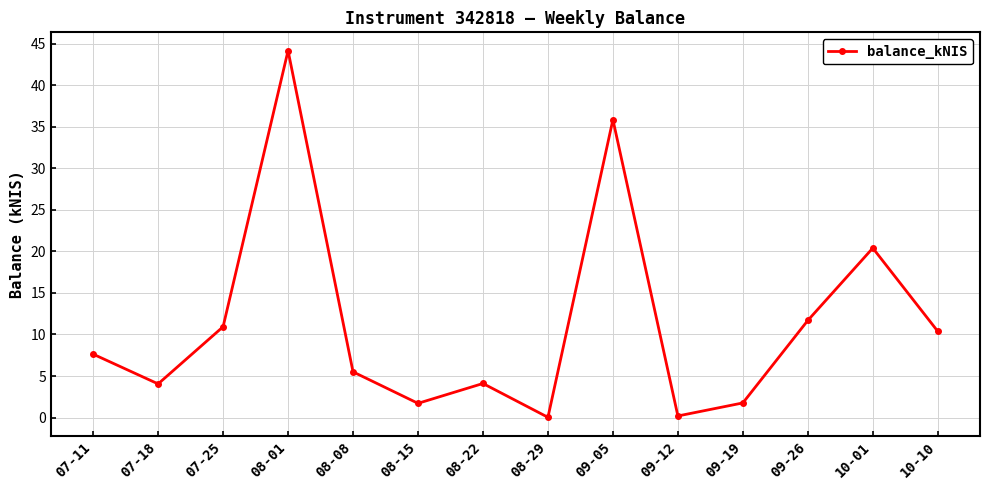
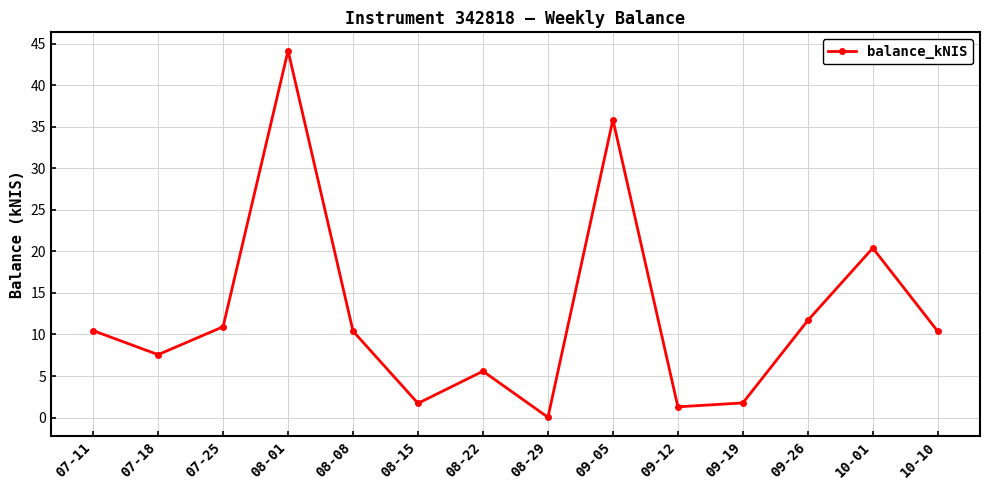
  {
-   "07-11": 8,
-   "07-18": 4,
+   "07-11": 10,
+   "07-18": 8,
    "07-25": 11,
    "08-01": 44,
-   "08-08": 6,
+   "08-08": 10,
    "08-15": 2,
-   "08-22": 4,
+   "08-22": 6,
    "08-29": 0,
    "09-05": 36,
-   "09-12": 0,
+   "09-12": 1,
    "09-19": 2,
    "09-26": 12,
    "10-01": 20,
    "10-10": 10
  }
